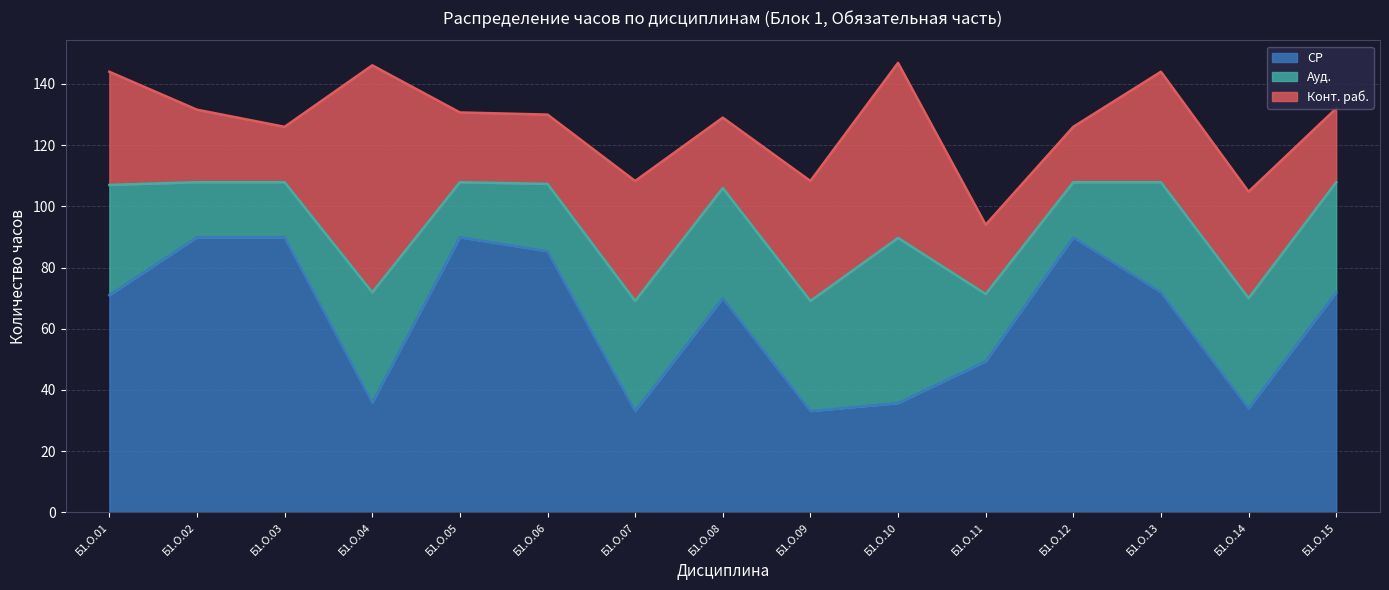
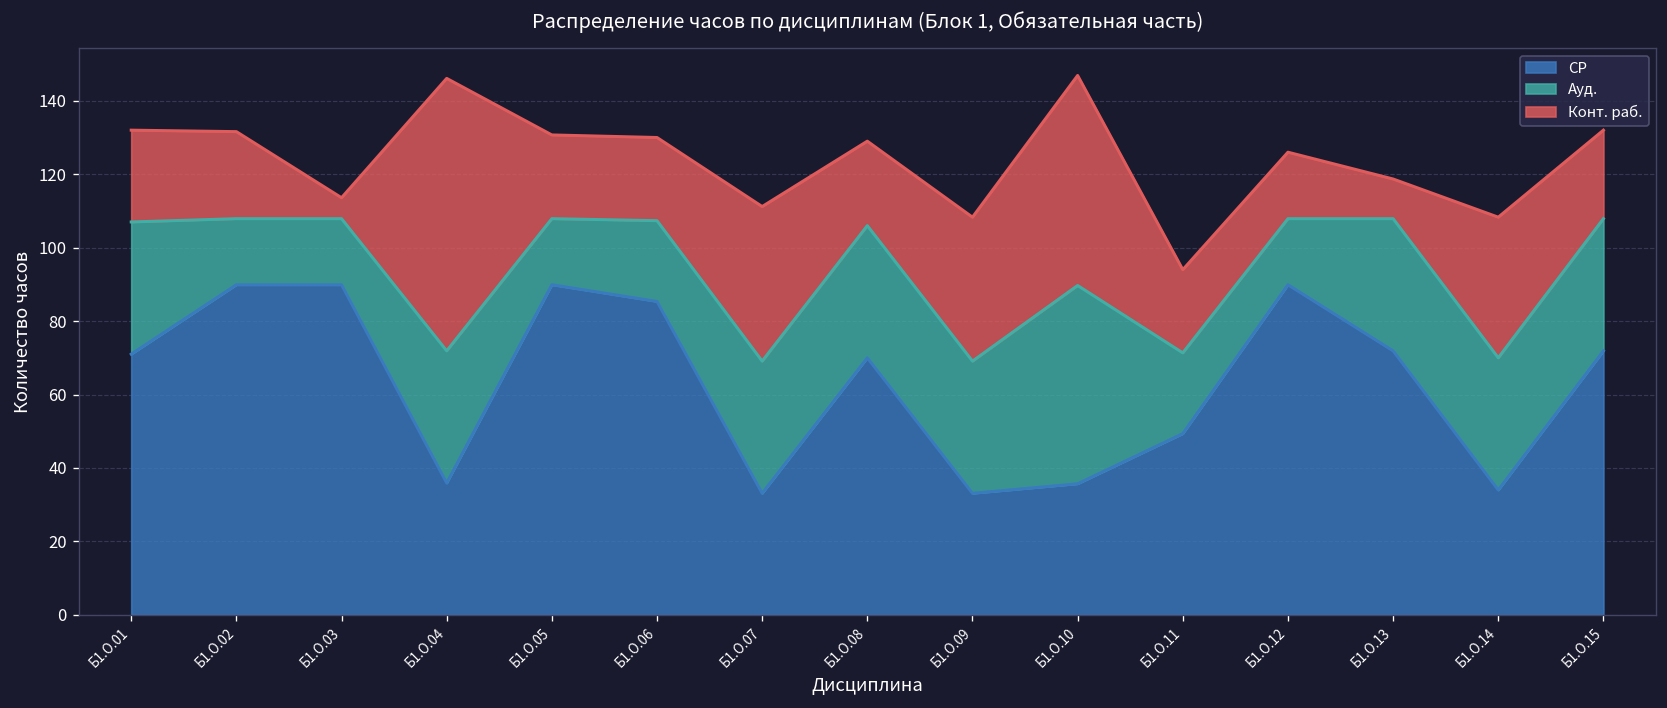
  {
    "Конт. раб.": {
-     "Б1.О.01": 37,
+     "Б1.О.01": 25,
      "Б1.О.02": 24,
-     "Б1.О.03": 18,
+     "Б1.О.03": 6,
      "Б1.О.04": 74,
      "Б1.О.05": 23,
      "Б1.О.06": 23,
-     "Б1.О.07": 39,
+     "Б1.О.07": 42,
      "Б1.О.08": 23,
      "Б1.О.09": 39,
      "Б1.О.10": 57,
      "Б1.О.11": 23,
      "Б1.О.12": 18,
-     "Б1.О.13": 36,
-     "Б1.О.14": 35
+     "Б1.О.13": 11,
+     "Б1.О.14": 38
    }
  }
